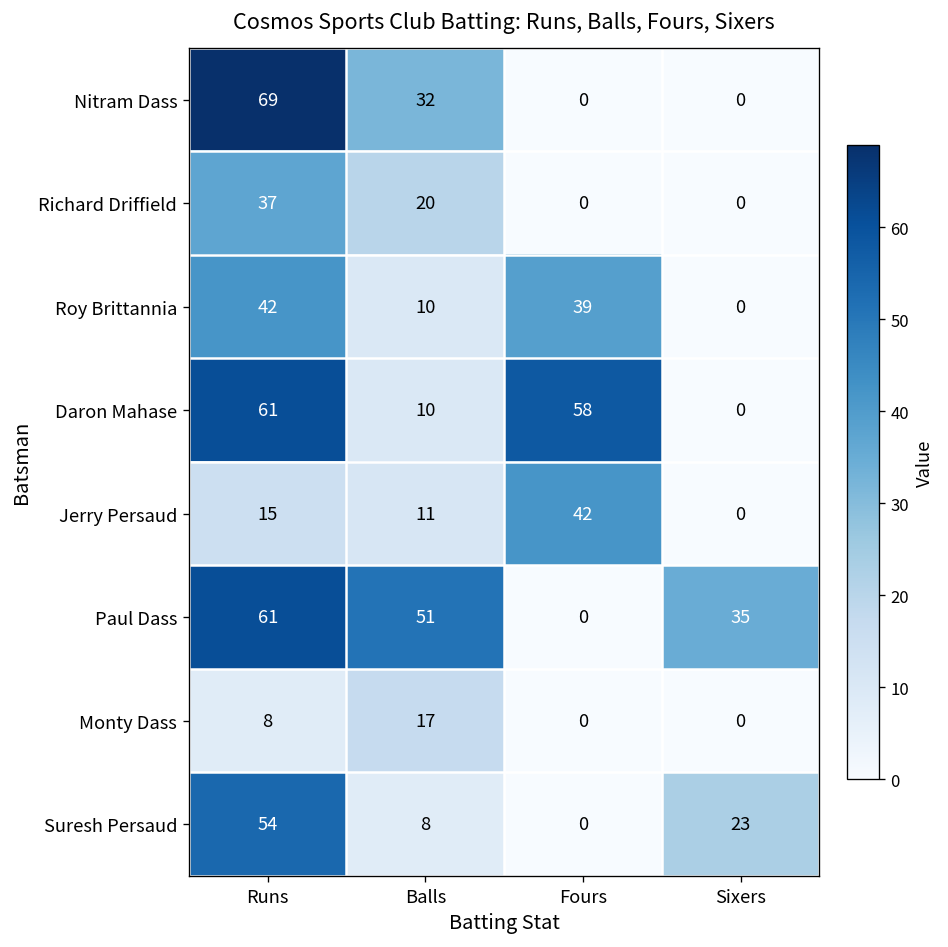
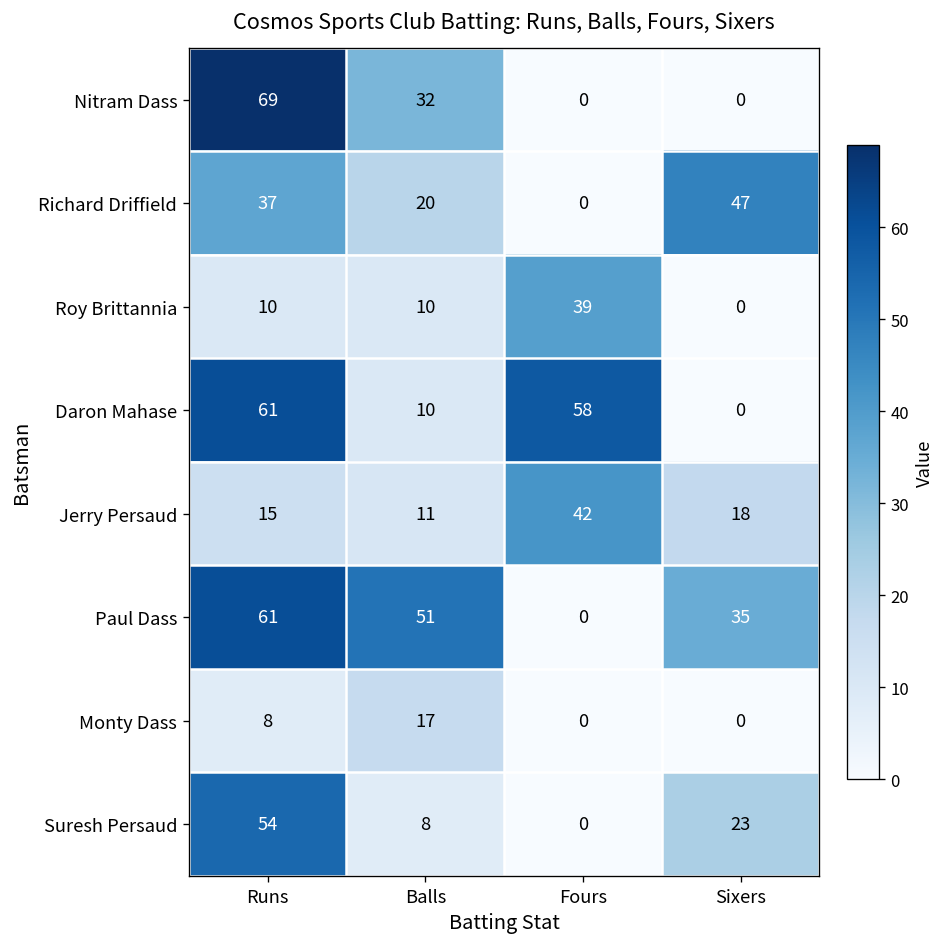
  {
    "Nitram Dass": {
      "Runs": 69,
      "Balls": 32,
      "Fours": 0,
      "Sixers": 0
    },
    "Richard Driffield": {
      "Runs": 37,
      "Balls": 20,
      "Fours": 0,
-     "Sixers": 0
+     "Sixers": 47
    },
    "Roy Brittannia": {
-     "Runs": 42,
+     "Runs": 10,
      "Balls": 10,
      "Fours": 39,
      "Sixers": 0
    },
    "Daron Mahase": {
      "Runs": 61,
      "Balls": 10,
      "Fours": 58,
      "Sixers": 0
    },
    "Jerry Persaud": {
      "Runs": 15,
      "Balls": 11,
      "Fours": 42,
-     "Sixers": 0
+     "Sixers": 18
    },
    "Paul Dass": {
      "Runs": 61,
      "Balls": 51,
      "Fours": 0,
      "Sixers": 35
    },
    "Monty Dass": {
      "Runs": 8,
      "Balls": 17,
      "Fours": 0,
      "Sixers": 0
    },
    "Suresh Persaud": {
      "Runs": 54,
      "Balls": 8,
      "Fours": 0,
      "Sixers": 23
    }
  }
